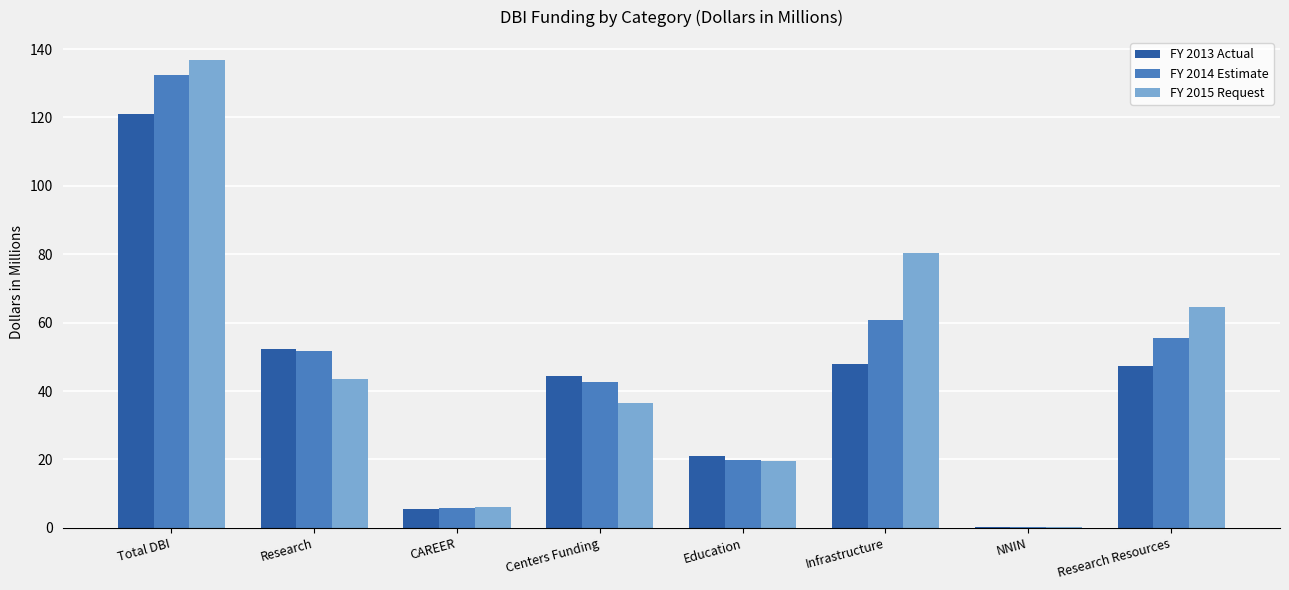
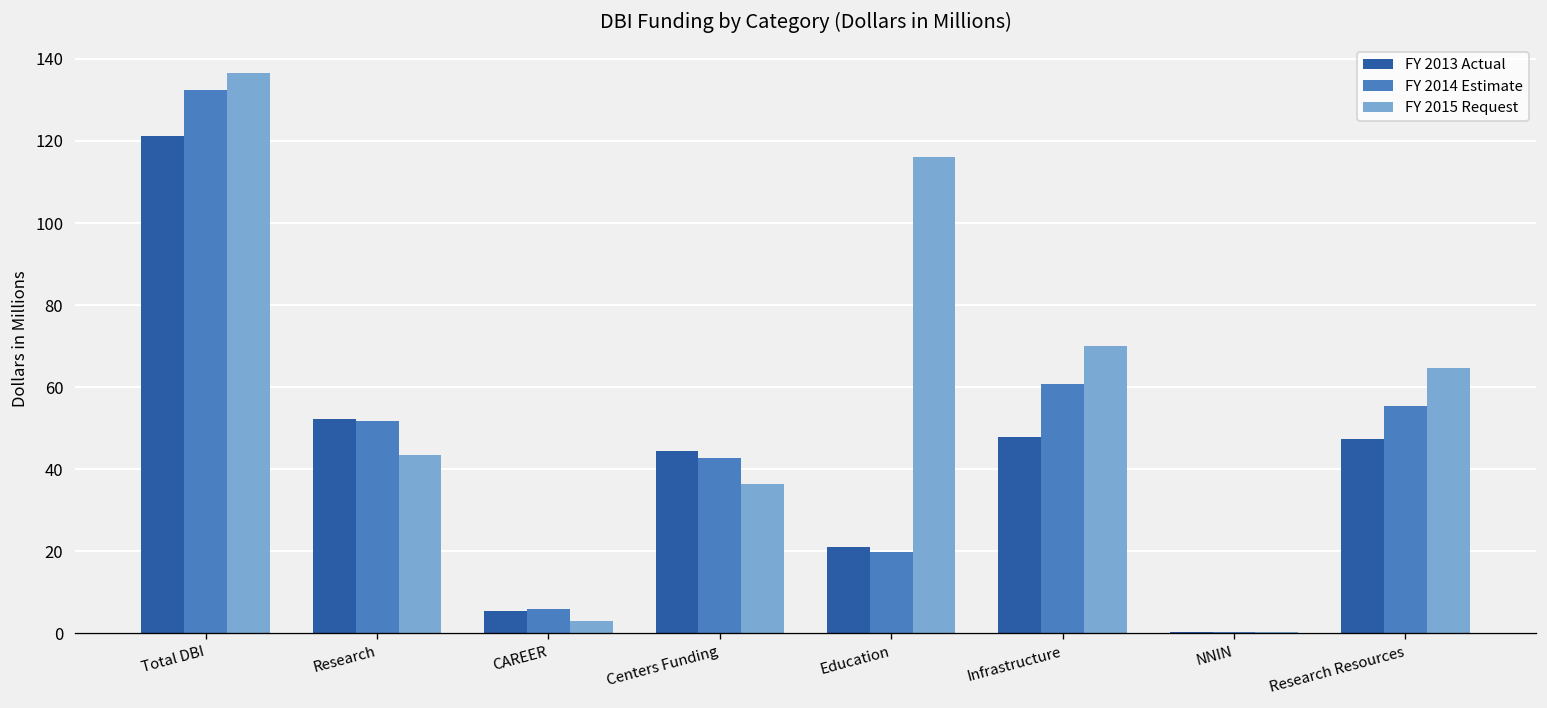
  {
    "FY 2015 Request": {
      "Total DBI": 137,
      "Research": 43,
-     "CAREER": 6,
+     "CAREER": 3,
      "Centers Funding": 36,
-     "Education": 20,
-     "Infrastructure": 80,
+     "Education": 116,
+     "Infrastructure": 70,
      "Research Resources": 65
    }
  }
